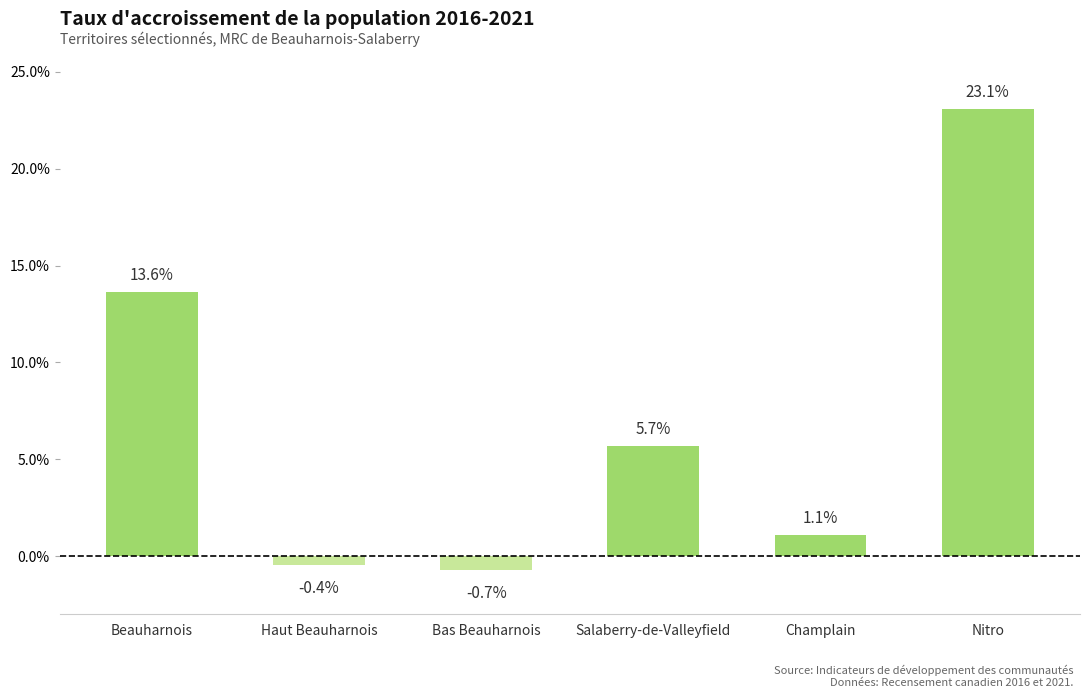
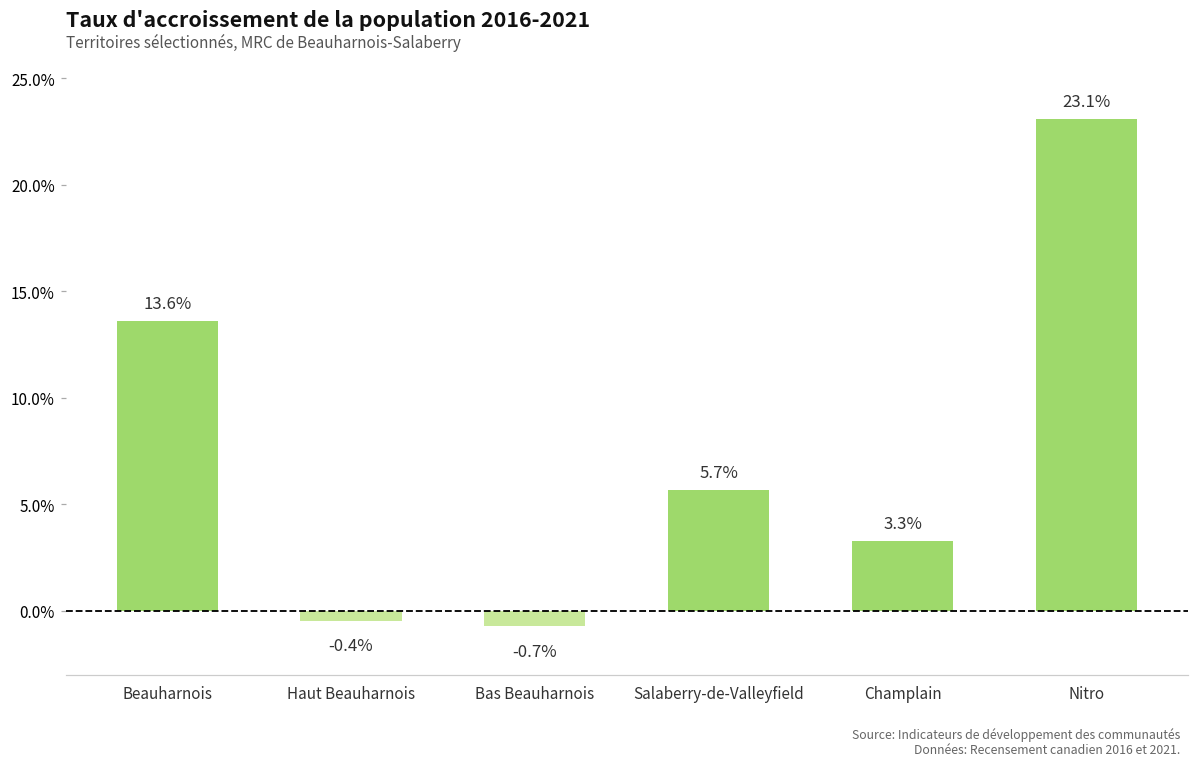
  {
    "Beauharnois": "13.6%",
    "Haut Beauharnois": "-0.4%",
    "Bas Beauharnois": "-0.7%",
    "Salaberry-de-Valleyfield": "5.7%",
-   "Champlain": "1.1%",
+   "Champlain": "3.3%",
    "Nitro": "23.1%"
  }
